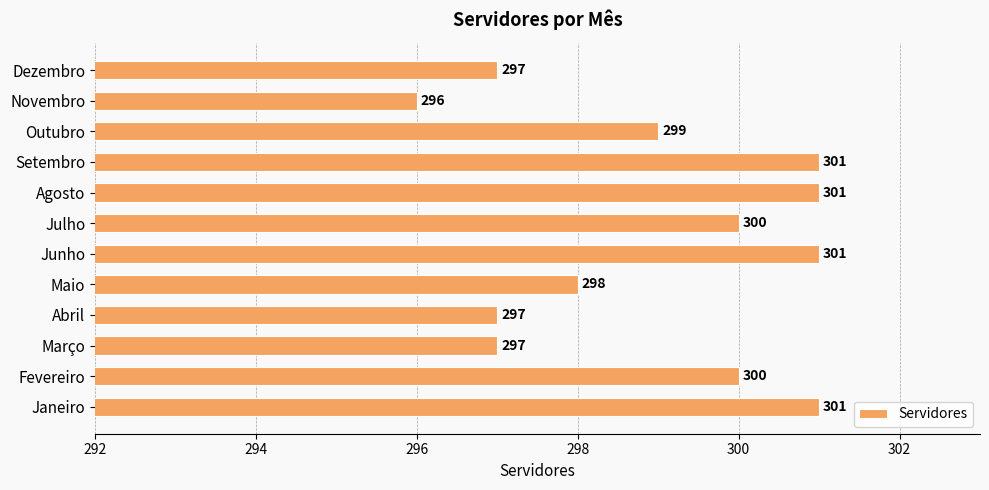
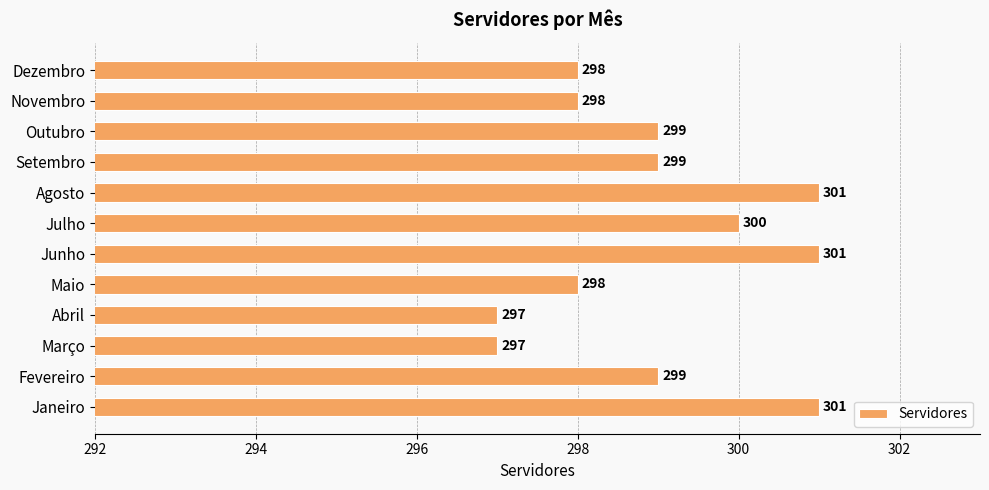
  {
-   "Dezembro": 297,
-   "Novembro": 296,
+   "Dezembro": 298,
+   "Novembro": 298,
    "Outubro": 299,
-   "Setembro": 301,
+   "Setembro": 299,
    "Agosto": 301,
    "Julho": 300,
    "Junho": 301,
    "Maio": 298,
    "Abril": 297,
    "Março": 297,
-   "Fevereiro": 300,
+   "Fevereiro": 299,
    "Janeiro": 301
  }
